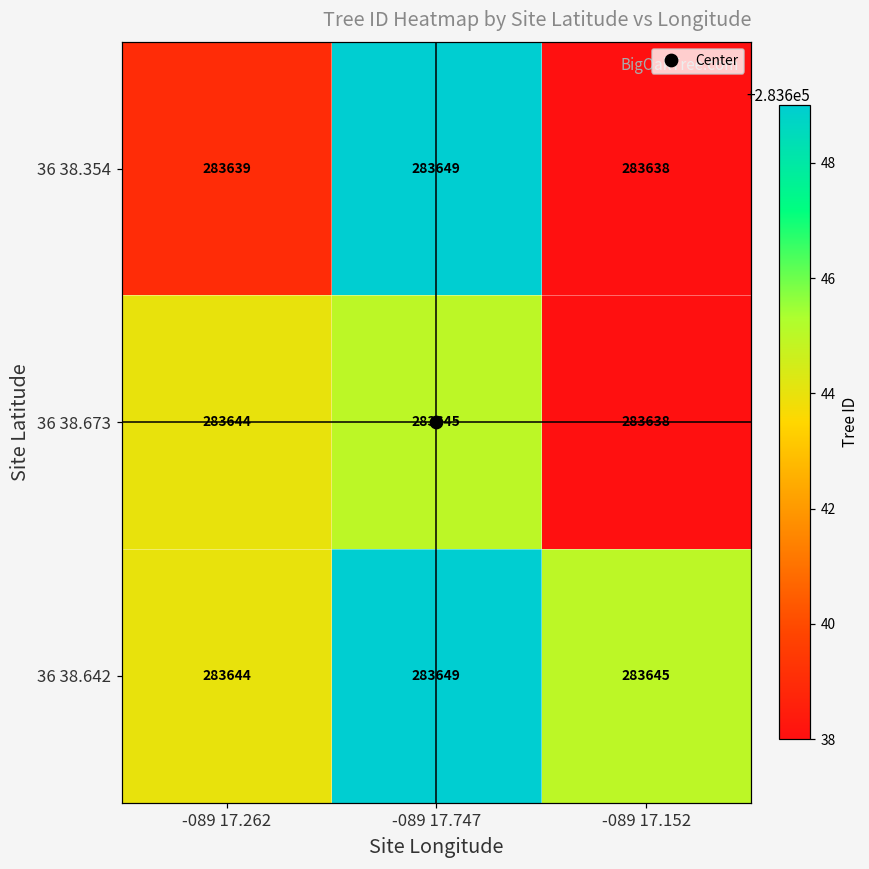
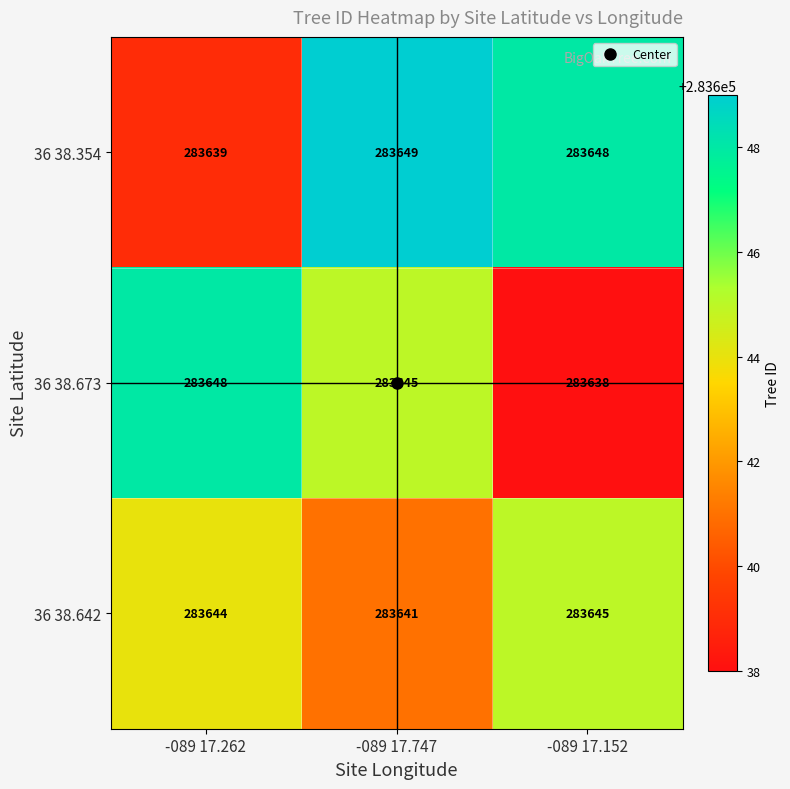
  {
    "36 38.354": {
      "-089 17.262": 283639,
      "-089 17.747": 283649,
-     "-089 17.152": 283638
+     "-089 17.152": 283648
    },
    "36 38.673": {
-     "-089 17.262": 283644,
+     "-089 17.262": 283648,
      "-089 17.152": 283638
    },
    "36 38.642": {
      "-089 17.262": 283644,
-     "-089 17.747": 283649,
+     "-089 17.747": 283641,
      "-089 17.152": 283645
    }
  }
